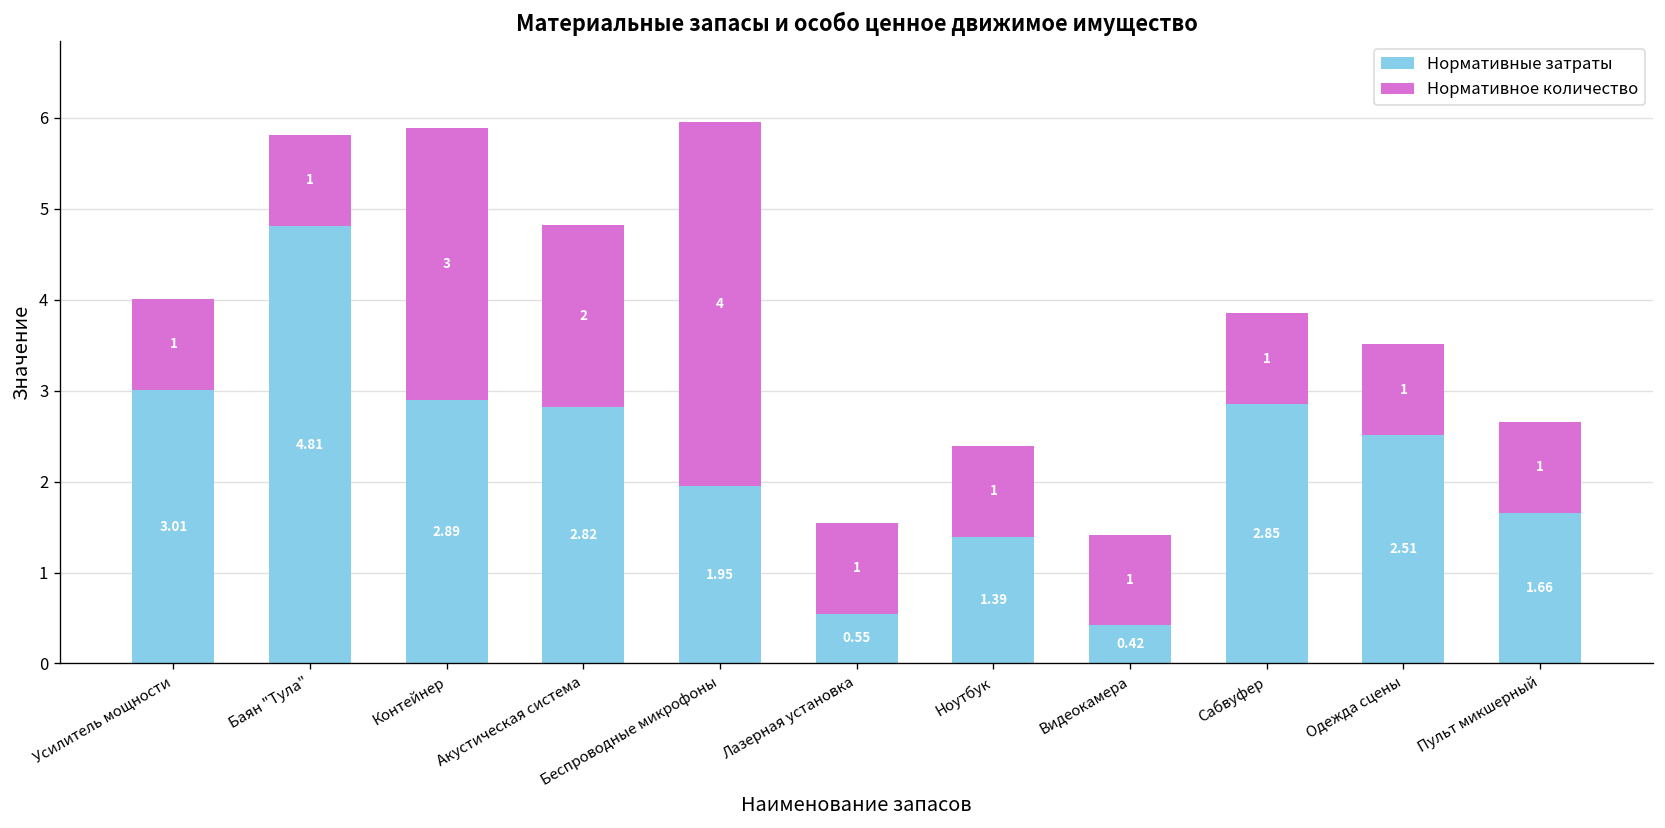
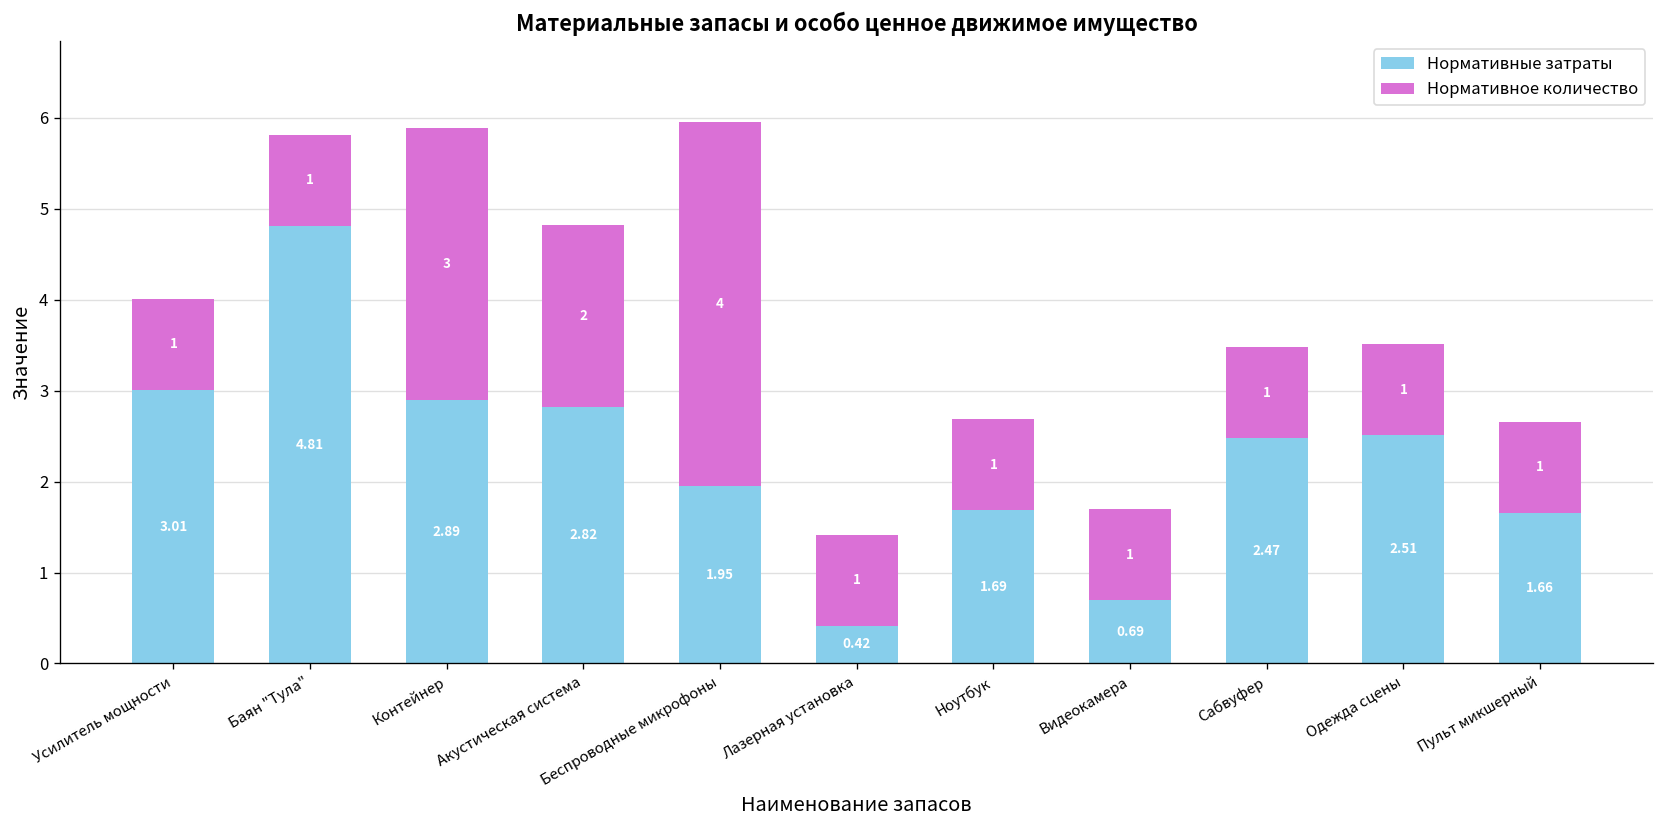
  {
    "Нормативные затраты": {
      "Усилитель мощности": 3.01,
      "Баян \"Тула\"": 4.81,
      "Контейнер": 2.89,
      "Акустическая система": 2.82,
      "Беспроводные микрофоны": 1.95,
-     "Лазерная установка": 0.55,
-     "Ноутбук": 1.39,
-     "Видеокамера": 0.42,
-     "Сабвуфер": 2.85,
+     "Лазерная установка": 0.42,
+     "Ноутбук": 1.69,
+     "Видеокамера": 0.69,
+     "Сабвуфер": 2.47,
      "Одежда сцены": 2.51,
      "Пульт микшерный": 1.66
    },
    "Нормативное количество": {
      "Усилитель мощности": 1,
      "Баян \"Тула\"": 1,
      "Контейнер": 3,
      "Акустическая система": 2,
      "Беспроводные микрофоны": 4,
      "Лазерная установка": 1,
      "Ноутбук": 1,
      "Видеокамера": 1,
      "Сабвуфер": 1,
      "Одежда сцены": 1,
      "Пульт микшерный": 1
    }
  }
